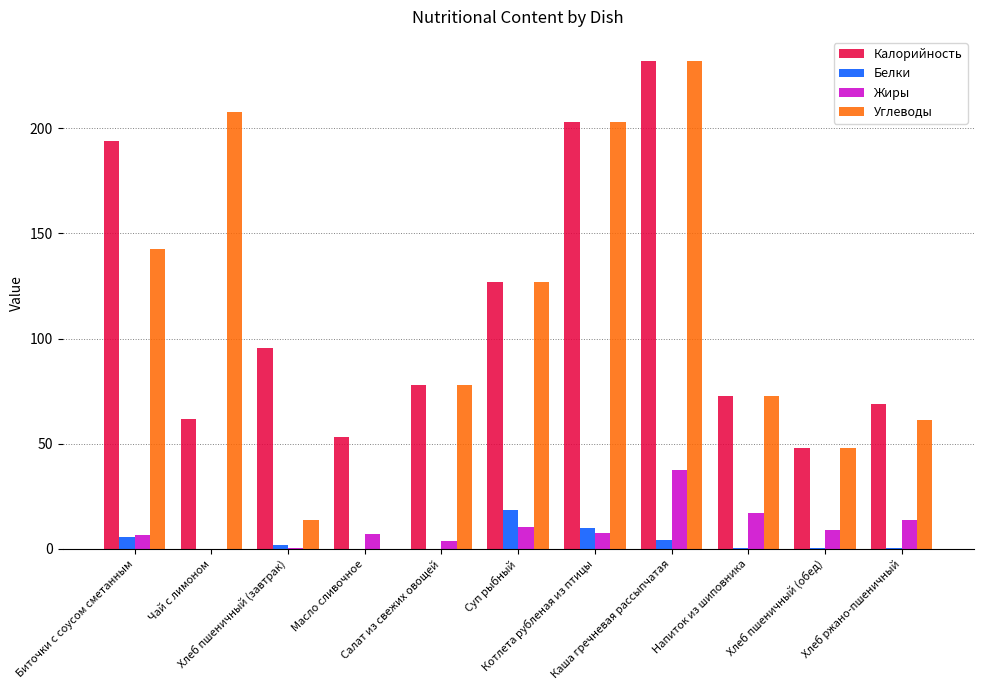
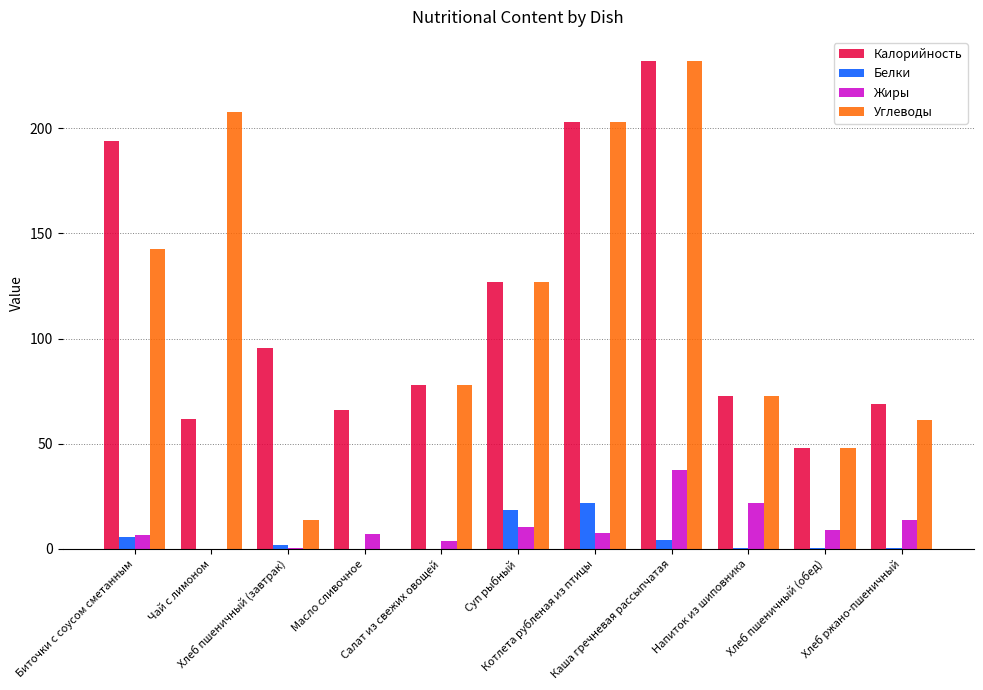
  {
    "Калорийность": {
      "Биточки с соусом сметанным": 194,
      "Чай с лимоном": 62,
      "Хлеб пшеничный (завтрак)": 96,
-     "Масло сливочное": 53,
+     "Масло сливочное": 66,
      "Салат из свежих овощей": 78,
      "Суп рыбный": 127,
      "Котлета рубленая из птицы": 203,
      "Каша гречневая рассыпчатая": 232,
      "Напиток из шиповника": 73,
      "Хлеб пшеничный (обед)": 48,
      "Хлеб ржано-пшеничный": 69
    },
    "Белки": {
      "Биточки с соусом сметанным": 6,
      "Хлеб пшеничный (завтрак)": 2,
      "Суп рыбный": 19,
-     "Котлета рубленая из птицы": 10,
+     "Котлета рубленая из птицы": 22,
      "Каша гречневая рассыпчатая": 4
    },
    "Жиры": {
      "Биточки с соусом сметанным": 7,
      "Масло сливочное": 7,
      "Салат из свежих овощей": 4,
      "Суп рыбный": 11,
      "Котлета рубленая из птицы": 8,
      "Каша гречневая рассыпчатая": 38,
-     "Напиток из шиповника": 17,
+     "Напиток из шиповника": 22,
      "Хлеб пшеничный (обед)": 9,
      "Хлеб ржано-пшеничный": 14
    },
    "Углеводы": {
      "Биточки с соусом сметанным": 143,
      "Чай с лимоном": 208,
      "Хлеб пшеничный (завтрак)": 14,
      "Салат из свежих овощей": 78,
      "Суп рыбный": 127,
      "Котлета рубленая из птицы": 203,
      "Каша гречневая рассыпчатая": 232,
      "Напиток из шиповника": 73,
      "Хлеб пшеничный (обед)": 48,
      "Хлеб ржано-пшеничный": 61
    }
  }
